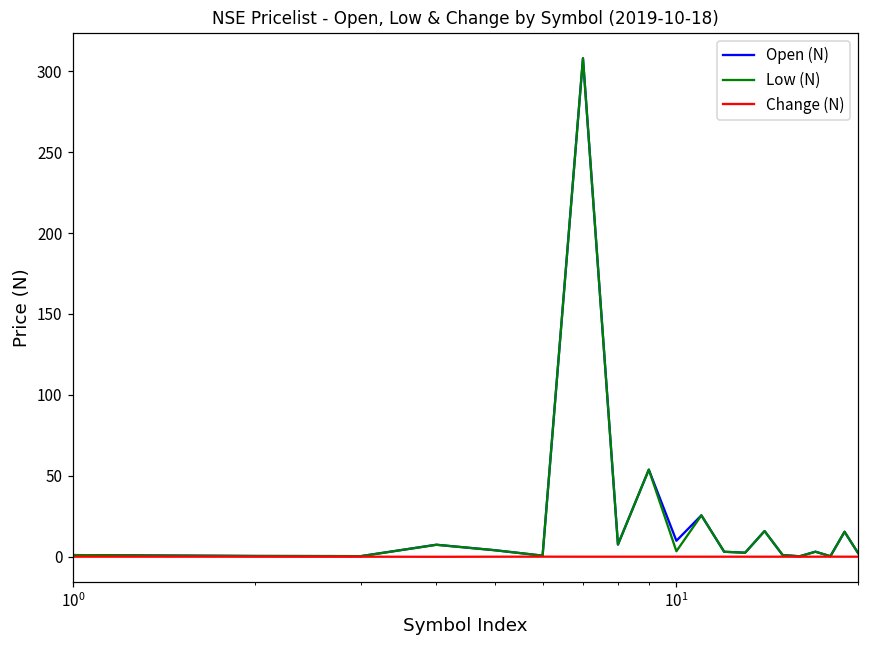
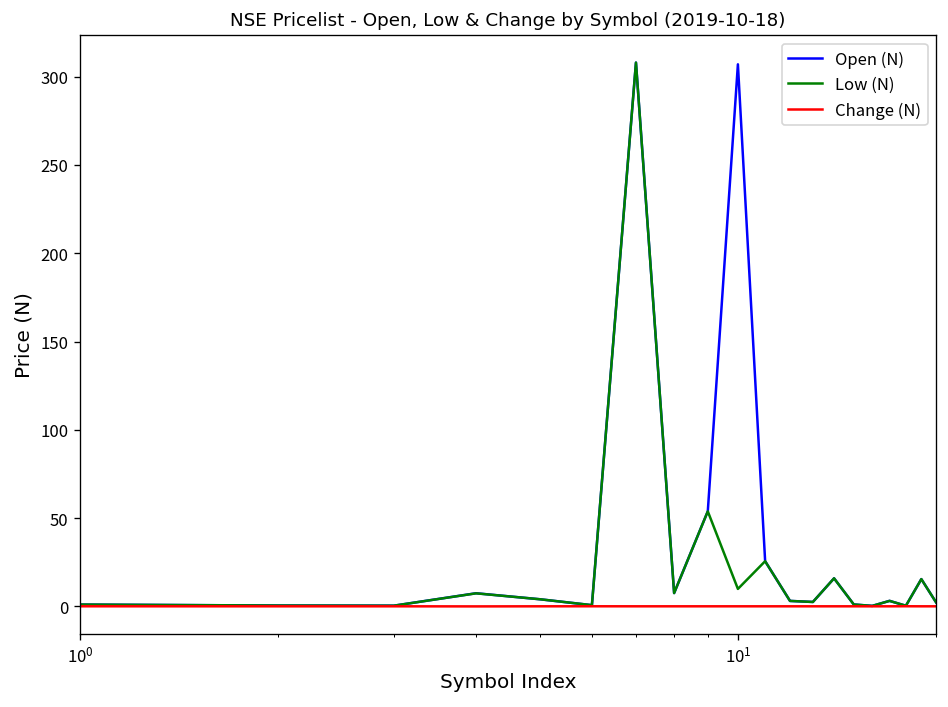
  {
    "Open (N)": {
-     "10^1": 10
+     "10^1": 307
    },
    "Low (N)": {
-     "10^1": 3
+     "10^1": 10
    },
    "Change (N)": {
      "10^1": 0
    }
  }
